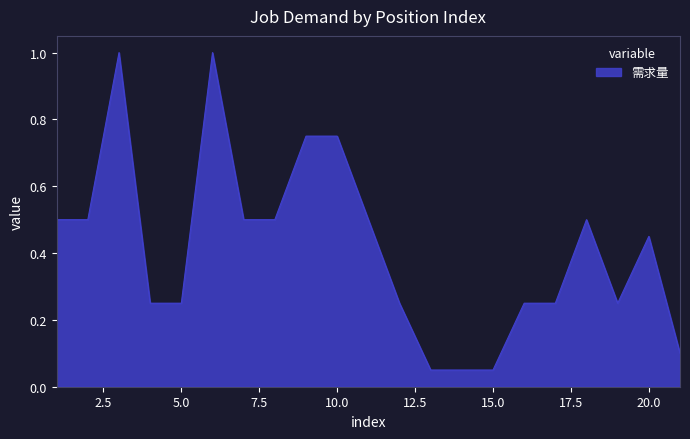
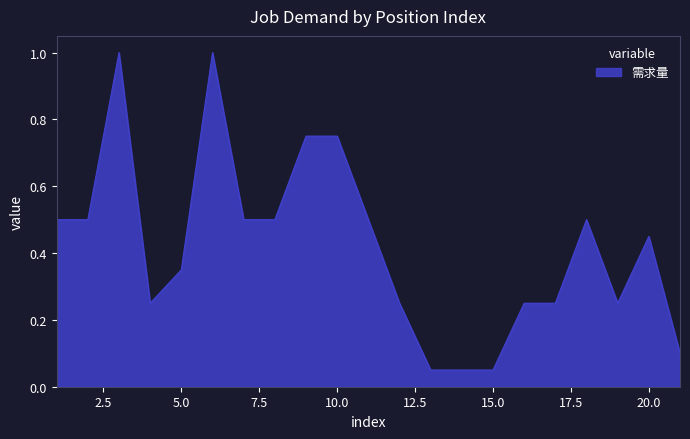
  {
-   "5.0": 0.25,
+   "5.0": 0.35,
    "10.0": 0.75,
    "15.0": 0.05,
    "20.0": 0.45
  }
